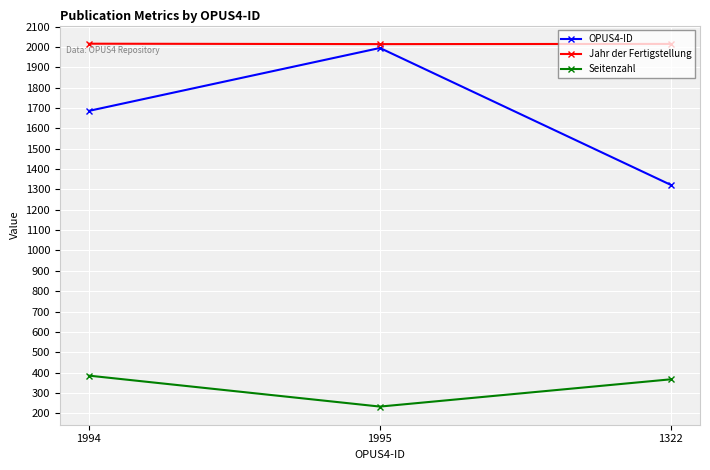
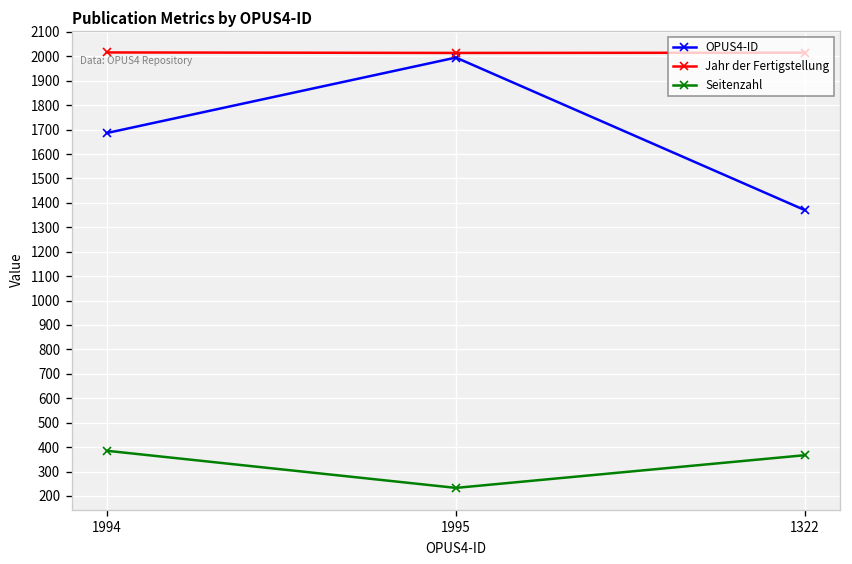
  {
    "OPUS4-ID": {
      "1994": 1690,
      "1995": 2000,
-     "1322": 1320
+     "1322": 1370
    },
    "Jahr der Fertigstellung": {
      "1994": 2020,
      "1995": 2010
    },
    "Seitenzahl": {
      "1994": 390,
      "1995": 230,
      "1322": 370
    }
  }
